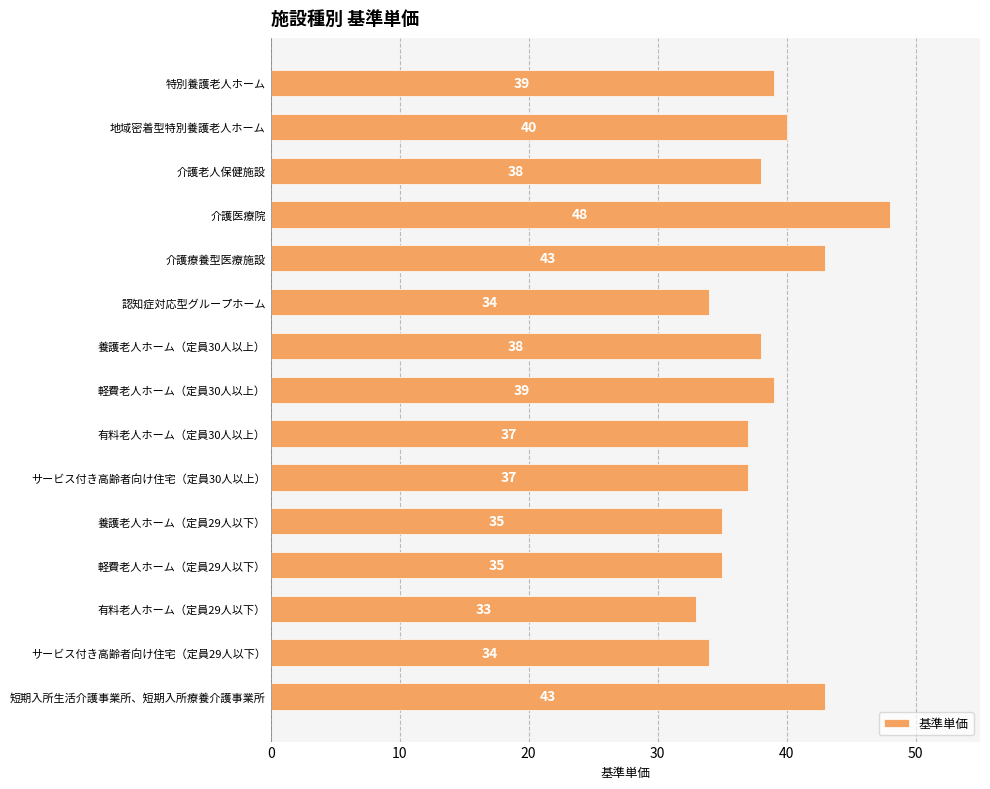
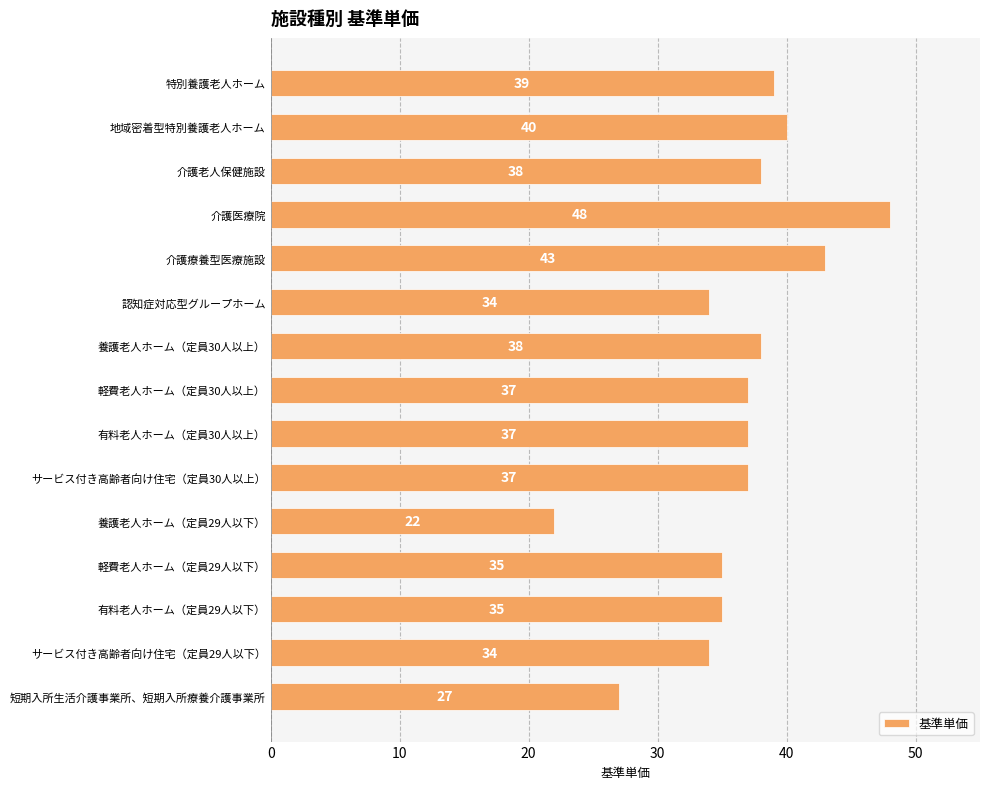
  {
    "特別養護老人ホーム": 39,
    "地域密着型特別養護老人ホーム": 40,
    "介護老人保健施設": 38,
    "介護医療院": 48,
    "介護療養型医療施設": 43,
    "認知症対応型グループホーム": 34,
    "養護老人ホーム（定員30人以上）": 38,
-   "軽費老人ホーム（定員30人以上）": 39,
+   "軽費老人ホーム（定員30人以上）": 37,
    "有料老人ホーム（定員30人以上）": 37,
    "サービス付き高齢者向け住宅（定員30人以上）": 37,
-   "養護老人ホーム（定員29人以下）": 35,
+   "養護老人ホーム（定員29人以下）": 22,
    "軽費老人ホーム（定員29人以下）": 35,
-   "有料老人ホーム（定員29人以下）": 33,
+   "有料老人ホーム（定員29人以下）": 35,
    "サービス付き高齢者向け住宅（定員29人以下）": 34,
-   "短期入所生活介護事業所、短期入所療養介護事業所": 43
+   "短期入所生活介護事業所、短期入所療養介護事業所": 27
  }
